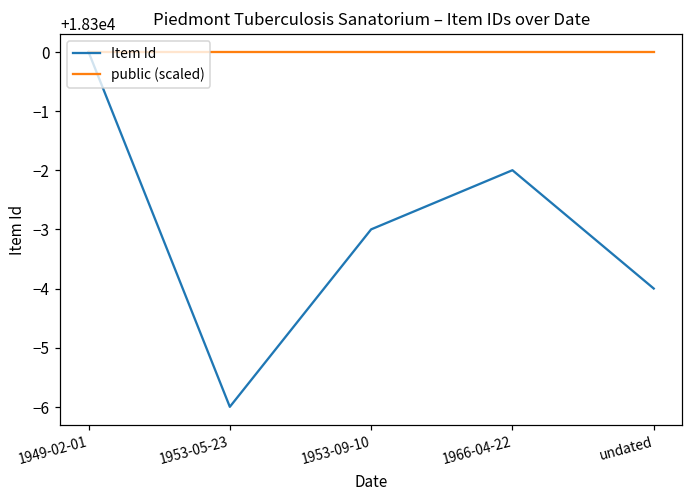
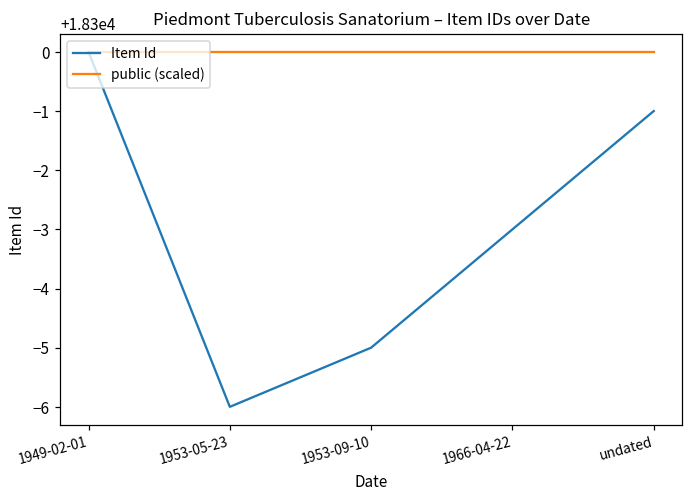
  {
    "Item Id": {
      "1953-05-23": 18294,
-     "1953-09-10": 18297,
-     "1966-04-22": 18298,
-     "undated": 18296
+     "1953-09-10": 18295,
+     "1966-04-22": 18297,
+     "undated": 18299
    },
    "public (scaled)": {
      "1953-05-23": 18300,
      "1953-09-10": 18300,
      "1966-04-22": 18300,
      "undated": 18300
    }
  }
